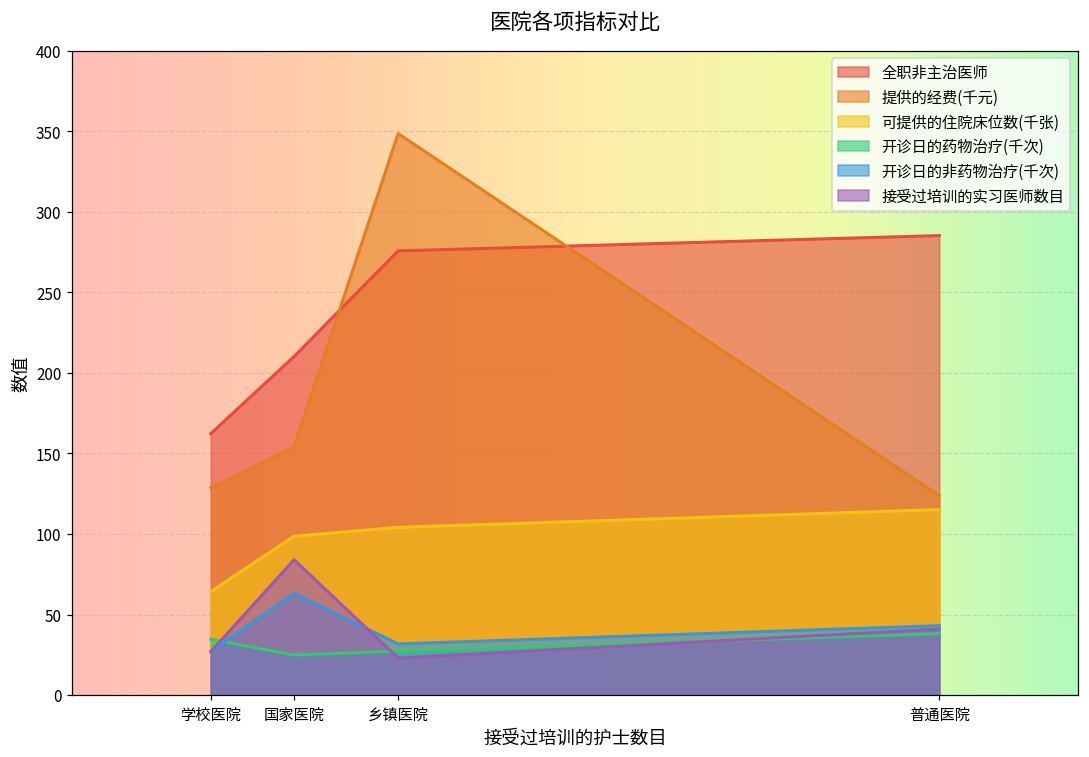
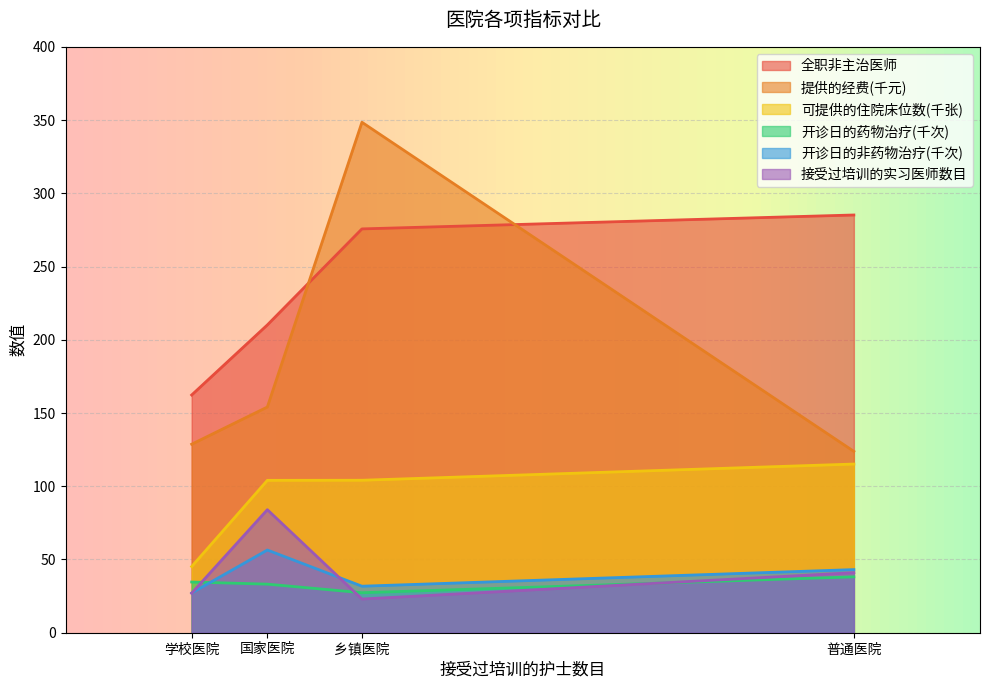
  {
    "可提供的住院床位数(千张)": {
-     "学校医院": 64,
-     "国家医院": 99,
+     "学校医院": 45,
+     "国家医院": 104,
      "乡镇医院": 104,
      "普通医院": 115
    },
    "开诊日的药物治疗(千次)": {
      "学校医院": 35,
-     "国家医院": 25,
+     "国家医院": 33,
      "乡镇医院": 27,
      "普通医院": 38
    },
    "开诊日的非药物治疗(千次)": {
-     "国家医院": 63,
+     "国家医院": 56,
      "乡镇医院": 32,
      "普通医院": 43
    },
    "接受过培训的实习医师数目": {
      "国家医院": 84,
      "乡镇医院": 23,
      "普通医院": 41
    }
  }
